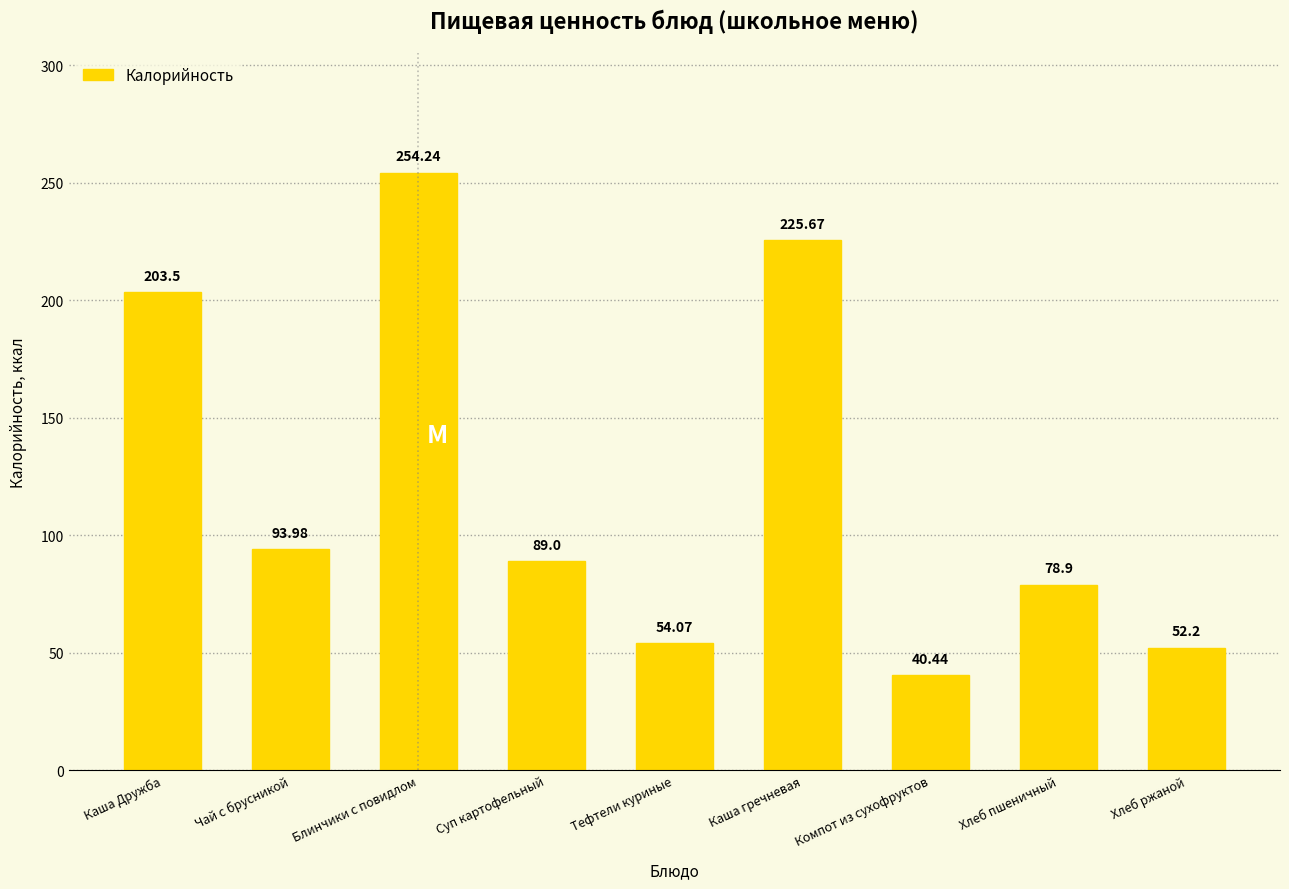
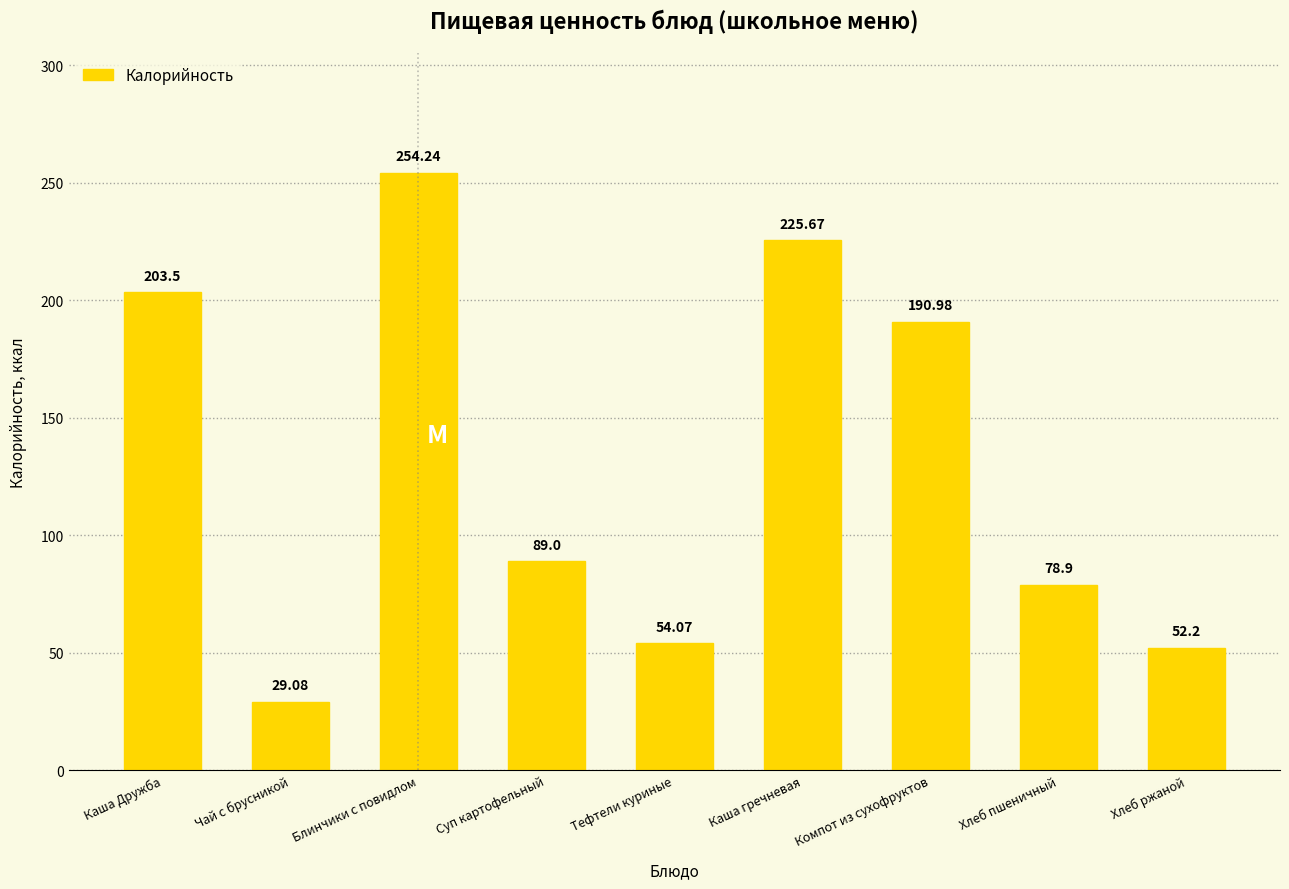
  {
    "Каша Дружба": 203.5,
-   "Чай с брусникой": 93.98,
+   "Чай с брусникой": 29.08,
    "Блинчики с повидлом": 254.24,
    "Суп картофельный": 89.0,
    "Тефтели куриные": 54.07,
    "Каша гречневая": 225.67,
-   "Компот из сухофруктов": 40.44,
+   "Компот из сухофруктов": 190.98,
    "Хлеб пшеничный": 78.9,
    "Хлеб ржаной": 52.2
  }
